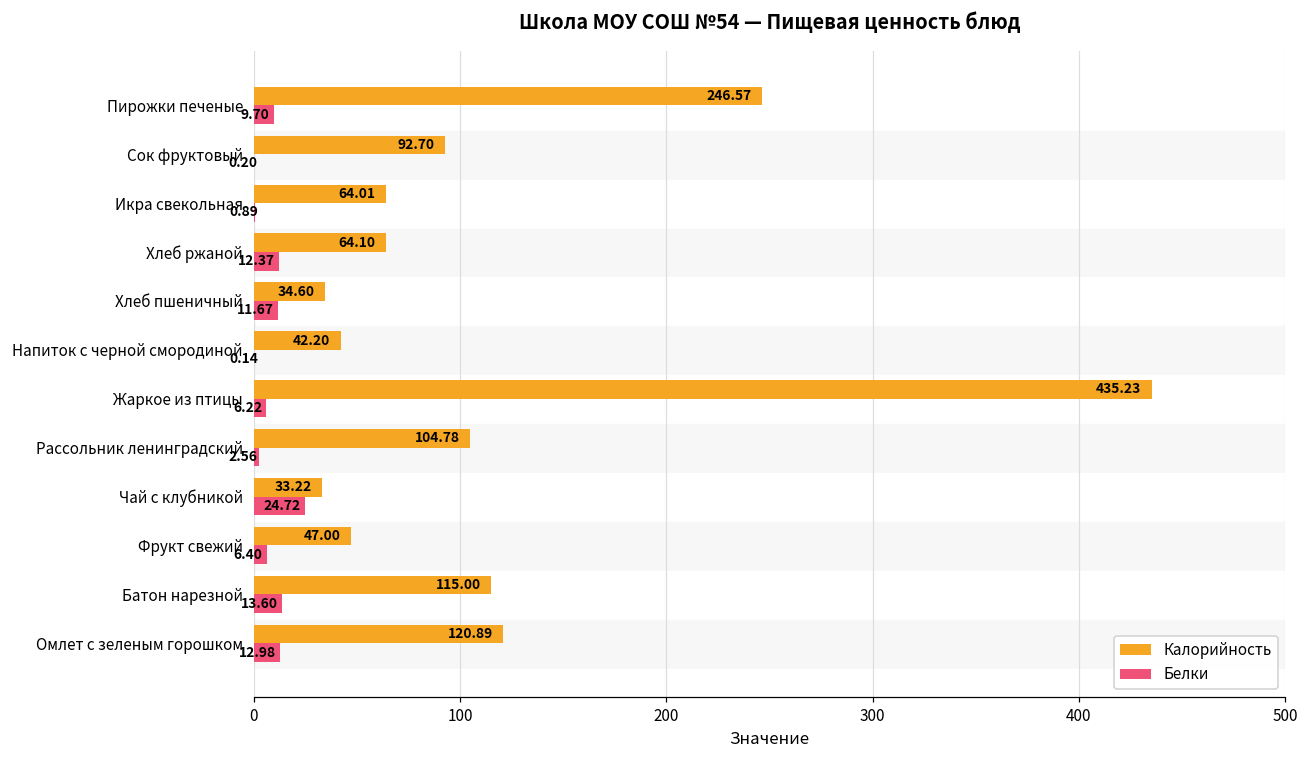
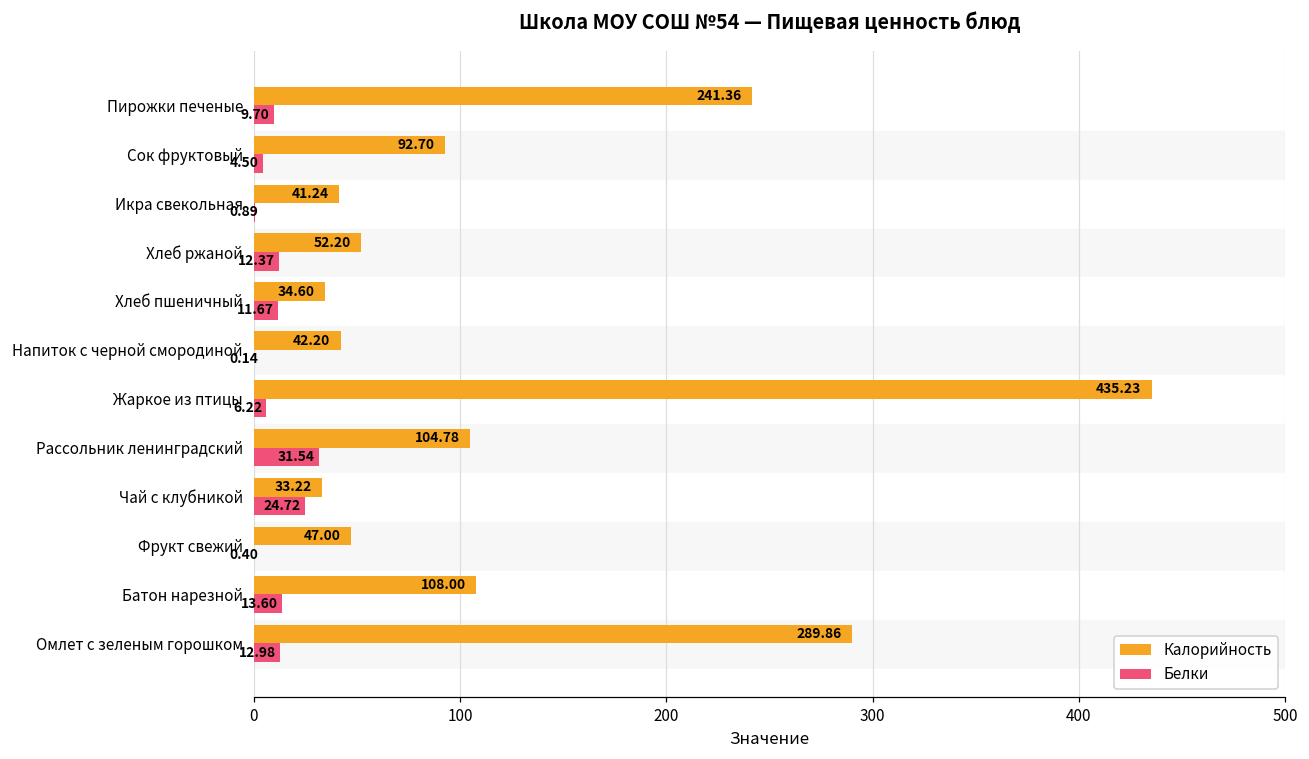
  {
    "Калорийность": {
-     "Пирожки печеные": 246.57,
+     "Пирожки печеные": 241.36,
      "Сок фруктовый": 92.70,
-     "Икра свекольная": 64.01,
-     "Хлеб ржаной": 64.10,
+     "Икра свекольная": 41.24,
+     "Хлеб ржаной": 52.20,
      "Хлеб пшеничный": 34.60,
      "Напиток с черной смородиной": 42.20,
      "Жаркое из птицы": 435.23,
      "Рассольник ленинградский": 104.78,
      "Чай с клубникой": 33.22,
      "Фрукт свежий": 47.00,
-     "Батон нарезной": 115.00,
-     "Омлет с зеленым горошком": 120.89
+     "Батон нарезной": 108.00,
+     "Омлет с зеленым горошком": 289.86
    },
    "Белки": {
      "Пирожки печеные": 9.70,
-     "Сок фруктовый": 0.20,
+     "Сок фруктовый": 4.50,
      "Икра свекольная": 0.89,
      "Хлеб ржаной": 12.37,
      "Хлеб пшеничный": 11.67,
      "Напиток с черной смородиной": 0.14,
      "Жаркое из птицы": 6.22,
-     "Рассольник ленинградский": 2.56,
+     "Рассольник ленинградский": 31.54,
      "Чай с клубникой": 24.72,
-     "Фрукт свежий": 6.40,
+     "Фрукт свежий": 0.40,
      "Батон нарезной": 13.60,
      "Омлет с зеленым горошком": 12.98
    }
  }
